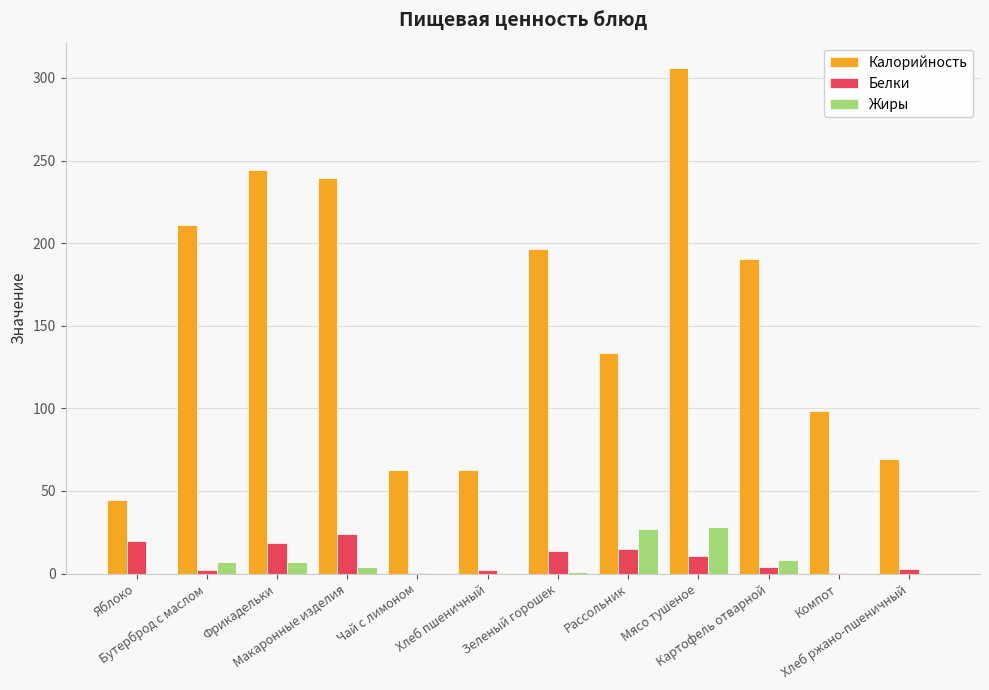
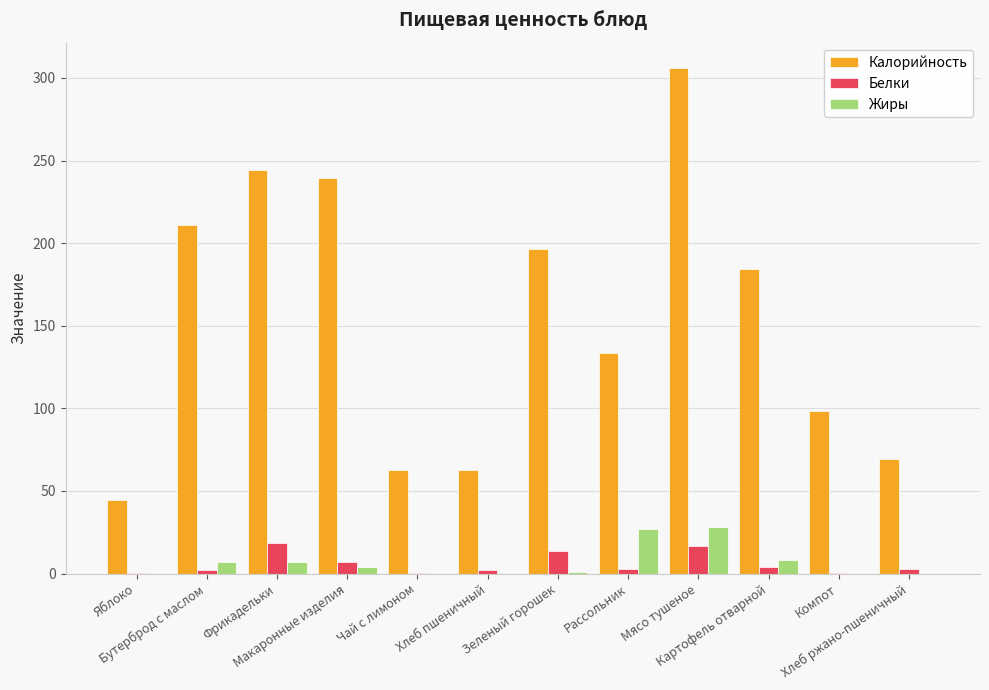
  {
    "Калорийность": {
      "Яблоко": 44,
      "Бутерброд с маслом": 211,
      "Фрикадельки": 244,
      "Макаронные изделия": 239,
      "Чай с лимоном": 62,
      "Хлеб пшеничный": 63,
      "Зеленый горошек": 197,
      "Рассольник": 134,
      "Мясо тушеное": 306,
-     "Картофель отварной": 190,
+     "Картофель отварной": 184,
      "Компот": 99,
      "Хлеб ржано-пшеничный": 70
    },
    "Белки": {
-     "Яблоко": 19,
+     "Яблоко": 0,
      "Бутерброд с маслом": 2,
      "Фрикадельки": 19,
-     "Макаронные изделия": 24,
+     "Макаронные изделия": 7,
      "Хлеб пшеничный": 2,
      "Зеленый горошек": 14,
-     "Рассольник": 15,
-     "Мясо тушеное": 11,
+     "Рассольник": 3,
+     "Мясо тушеное": 17,
      "Картофель отварной": 4,
      "Хлеб ржано-пшеничный": 3
    },
    "Жиры": {
      "Бутерброд с маслом": 7,
      "Фрикадельки": 7,
      "Макаронные изделия": 4,
      "Рассольник": 27,
      "Мясо тушеное": 28,
      "Картофель отварной": 8,
      "Компот": 0
    }
  }
